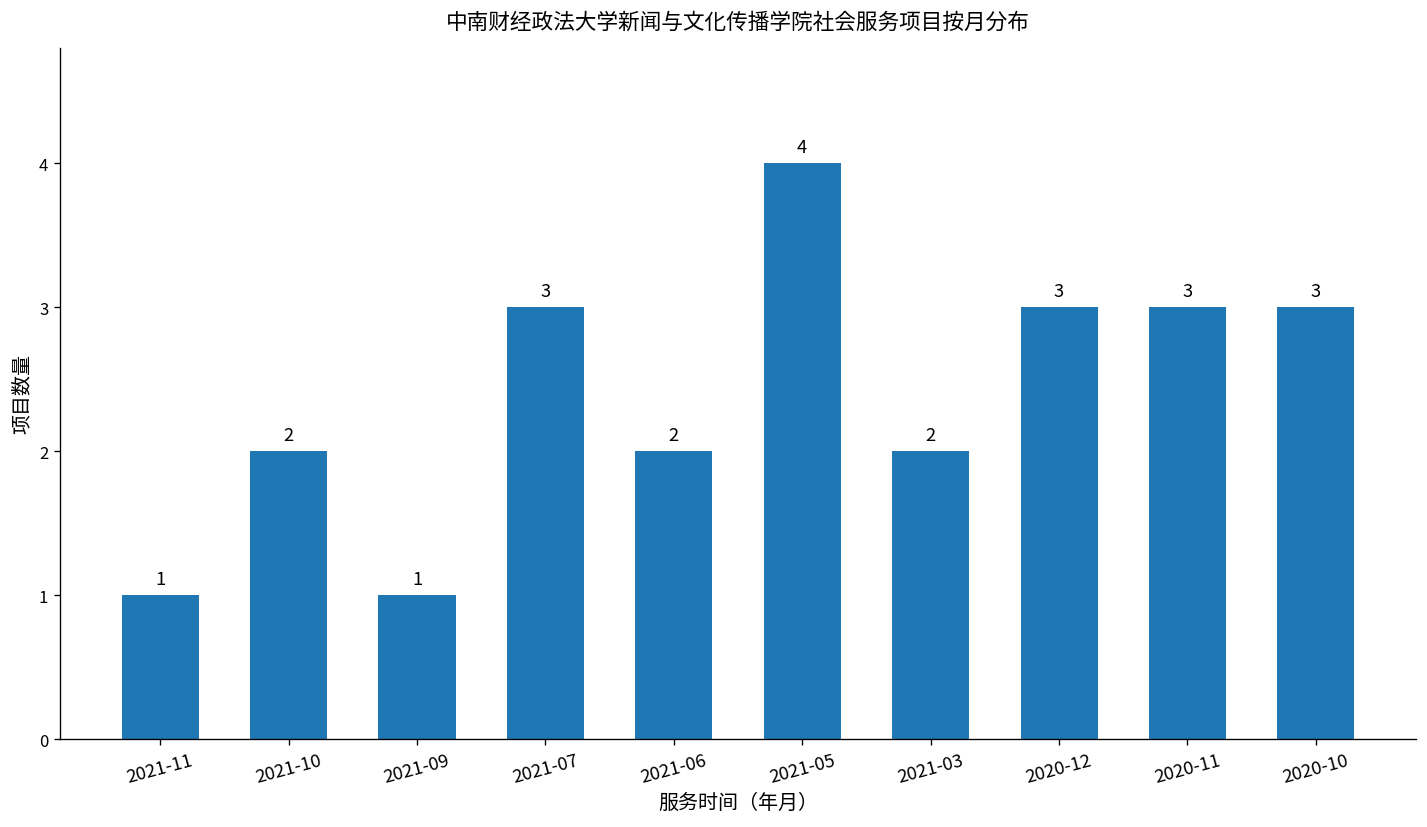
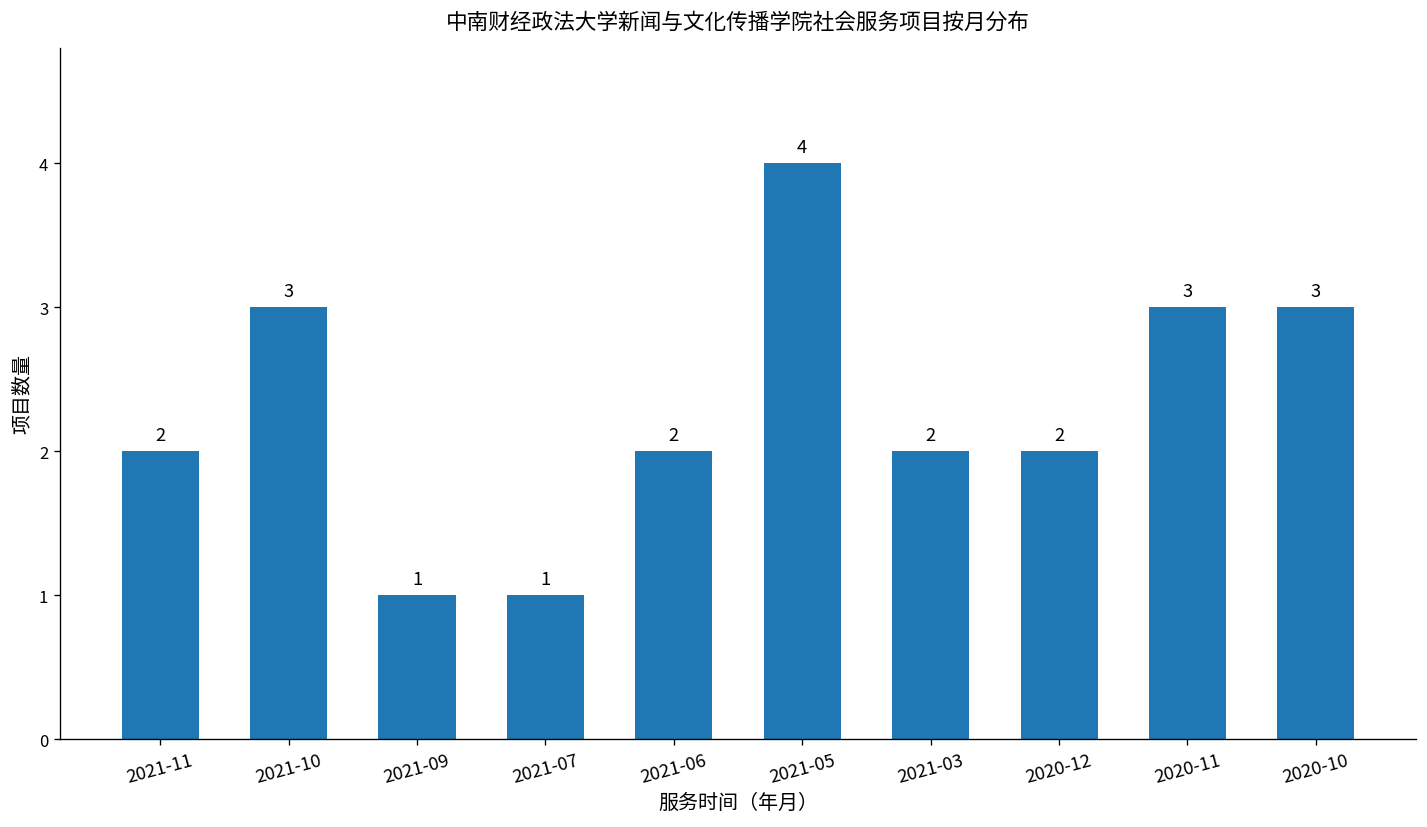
  {
-   "2021-11": 1,
-   "2021-10": 2,
+   "2021-11": 2,
+   "2021-10": 3,
    "2021-09": 1,
-   "2021-07": 3,
+   "2021-07": 1,
    "2021-06": 2,
    "2021-05": 4,
    "2021-03": 2,
-   "2020-12": 3,
+   "2020-12": 2,
    "2020-11": 3,
    "2020-10": 3
  }
